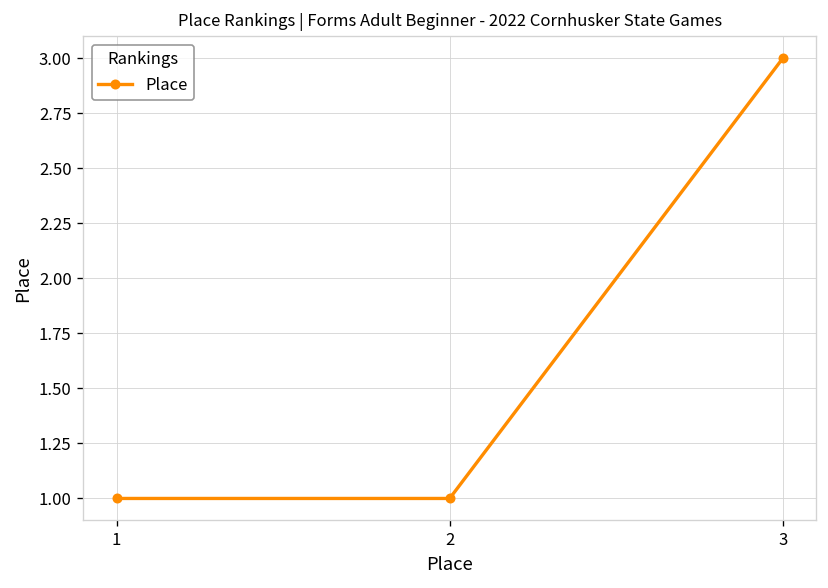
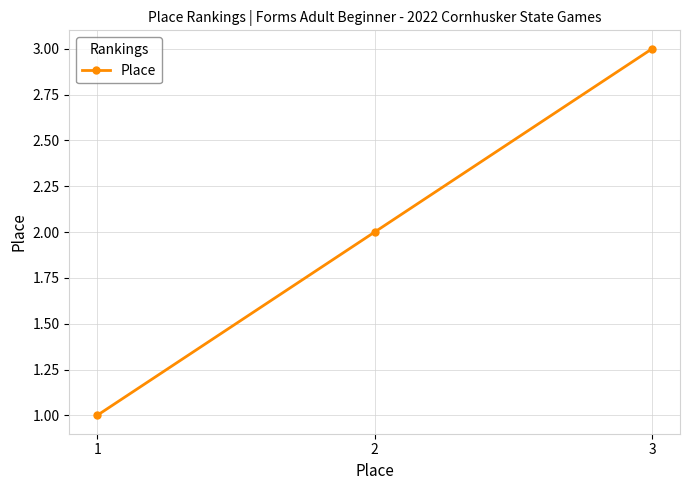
  {
    "1": 1,
-   "2": 1,
+   "2": 2,
    "3": 3
  }
